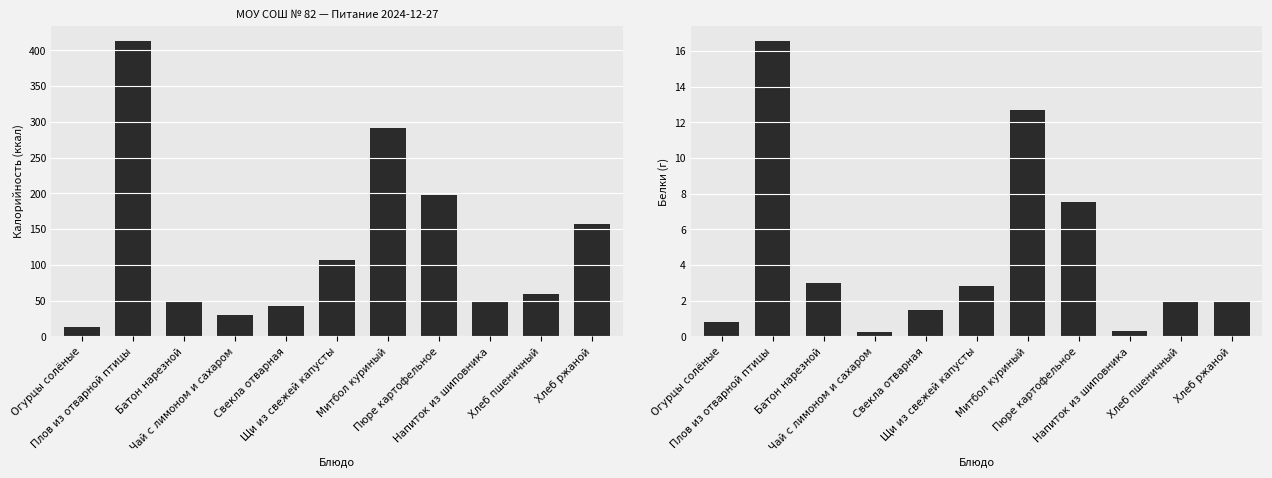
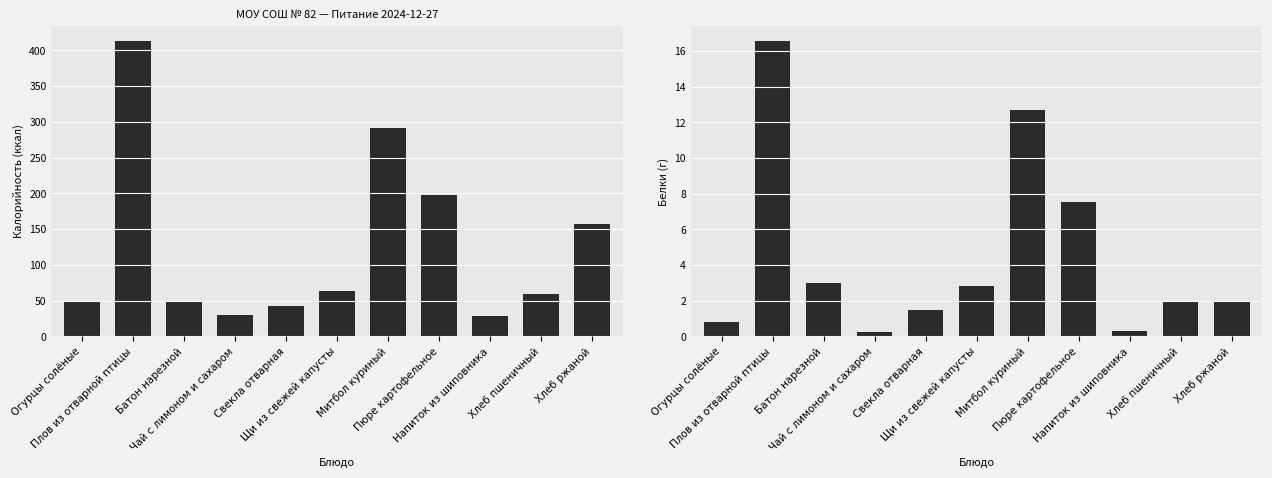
  {
    "МОУ СОШ № 82 — Питание 2024-12-27": {
-     "Огурцы солёные": 10,
+     "Огурцы солёные": 50,
      "Плов из отварной птицы": 410,
      "Батон нарезной": 50,
      "Чай с лимоном и сахаром": 30,
      "Свекла отварная": 40,
-     "Щи из свежей капусты": 110,
+     "Щи из свежей капусты": 60,
      "Митбол куриный": 290,
      "Пюре картофельное": 200,
-     "Напиток из шиповника": 50,
+     "Напиток из шиповника": 30,
      "Хлеб пшеничный": 60,
      "Хлеб ржаной": 160
    }
  }
